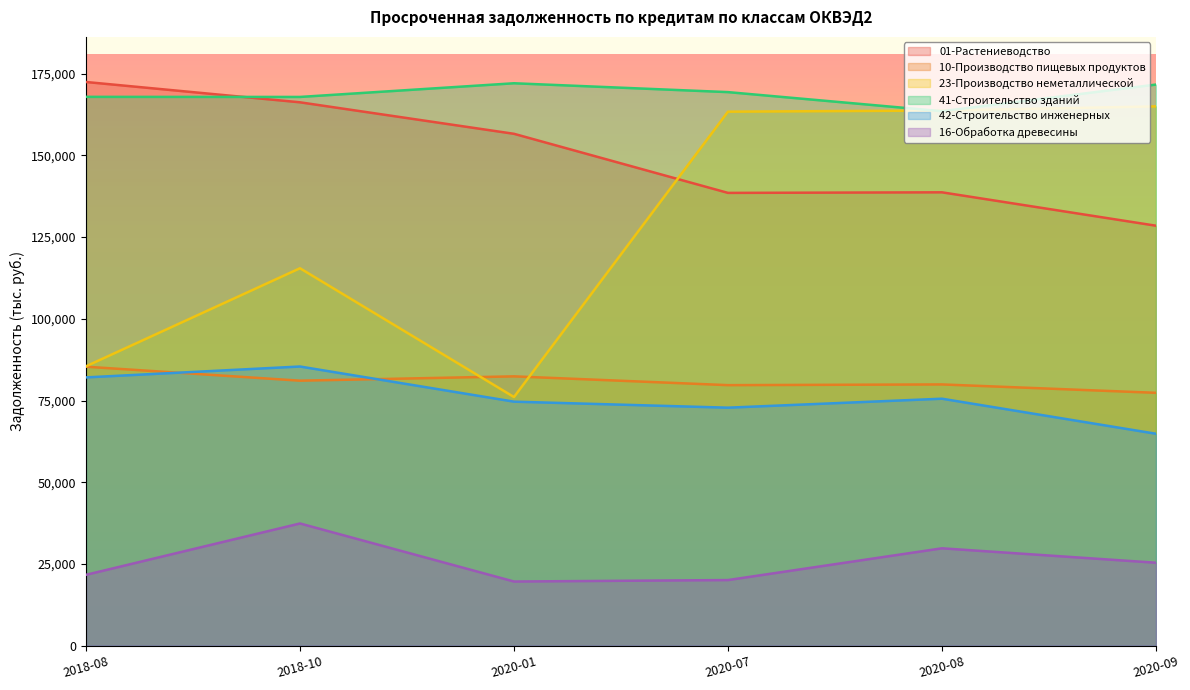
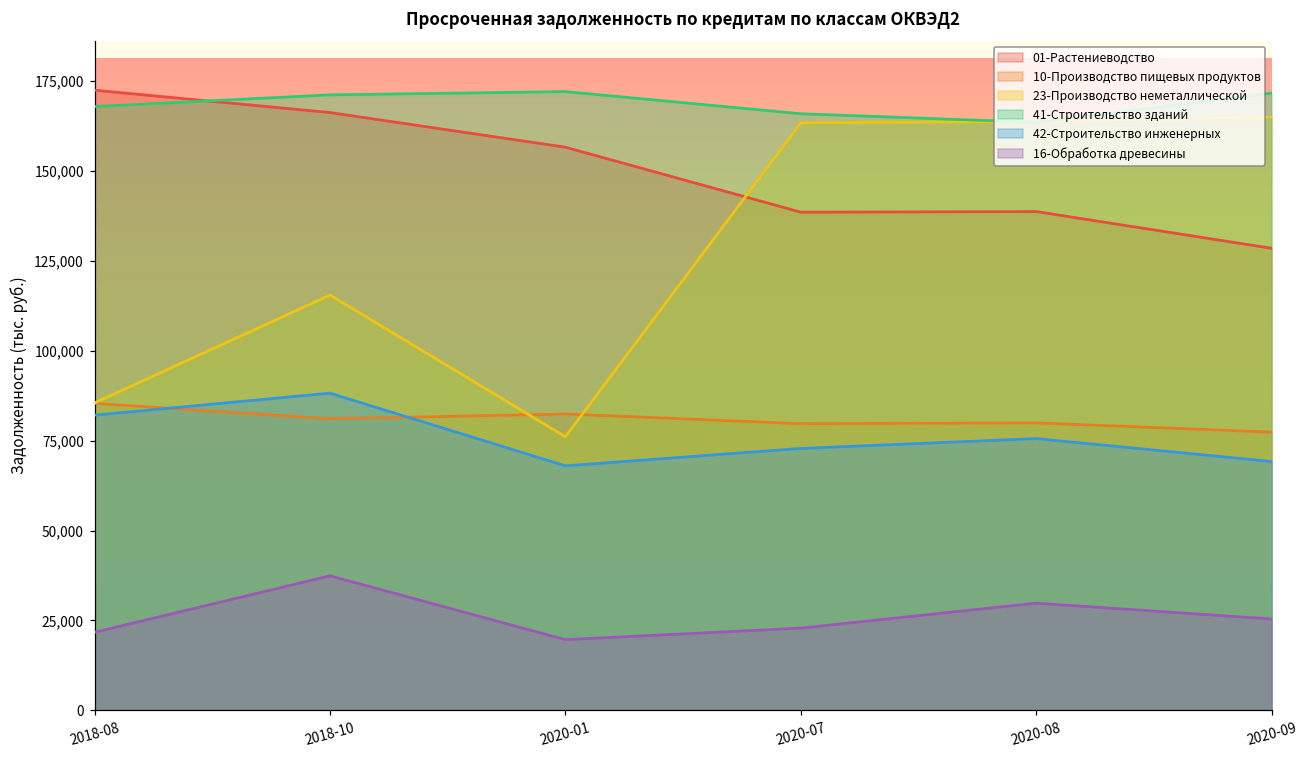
  {
    "41-Строительство зданий": {
      "2018-08": "168,000",
-     "2018-10": "168,000",
+     "2018-10": "171,000",
      "2020-01": "172,000",
-     "2020-07": "169,000",
+     "2020-07": "166,000",
      "2020-09": "172,000"
    },
    "42-Строительство инженерных": {
      "2018-08": "82,000",
-     "2018-10": "85,000",
-     "2020-01": "75,000",
+     "2018-10": "88,000",
+     "2020-01": "68,000",
      "2020-07": "73,000",
      "2020-08": "76,000",
-     "2020-09": "65,000"
+     "2020-09": "69,000"
    },
    "16-Обработка древесины": {
      "2018-08": "22,000",
      "2018-10": "37,000",
      "2020-01": "20,000",
-     "2020-07": "20,000",
+     "2020-07": "23,000",
      "2020-08": "30,000",
      "2020-09": "25,000"
    }
  }
